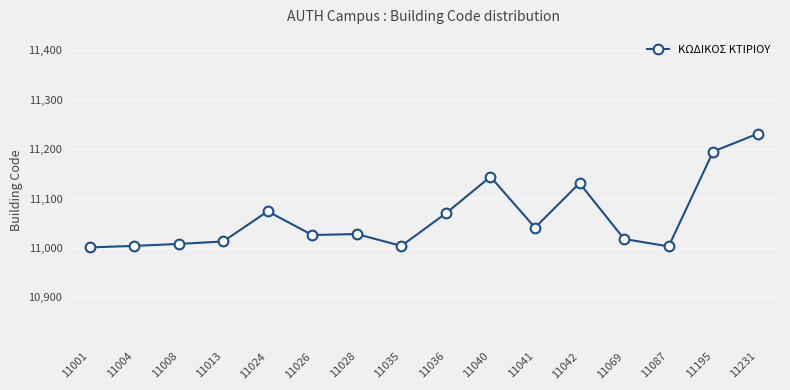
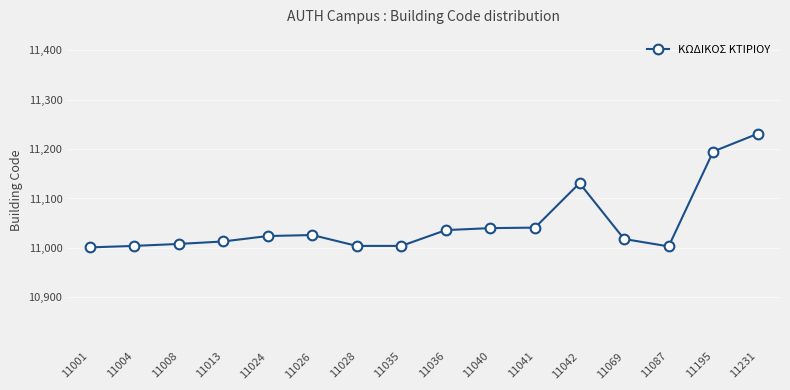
  {
    "11001": "11,000",
    "11004": "11,000",
    "11008": "11,010",
    "11013": "11,010",
-   "11024": "11,070",
+   "11024": "11,020",
    "11026": "11,030",
-   "11028": "11,030",
+   "11028": "11,000",
    "11035": "11,000",
-   "11036": "11,070",
-   "11040": "11,140",
+   "11036": "11,040",
+   "11040": "11,040",
    "11041": "11,040",
    "11042": "11,130",
    "11069": "11,020",
    "11087": "11,000",
    "11195": "11,200",
    "11231": "11,230"
  }
